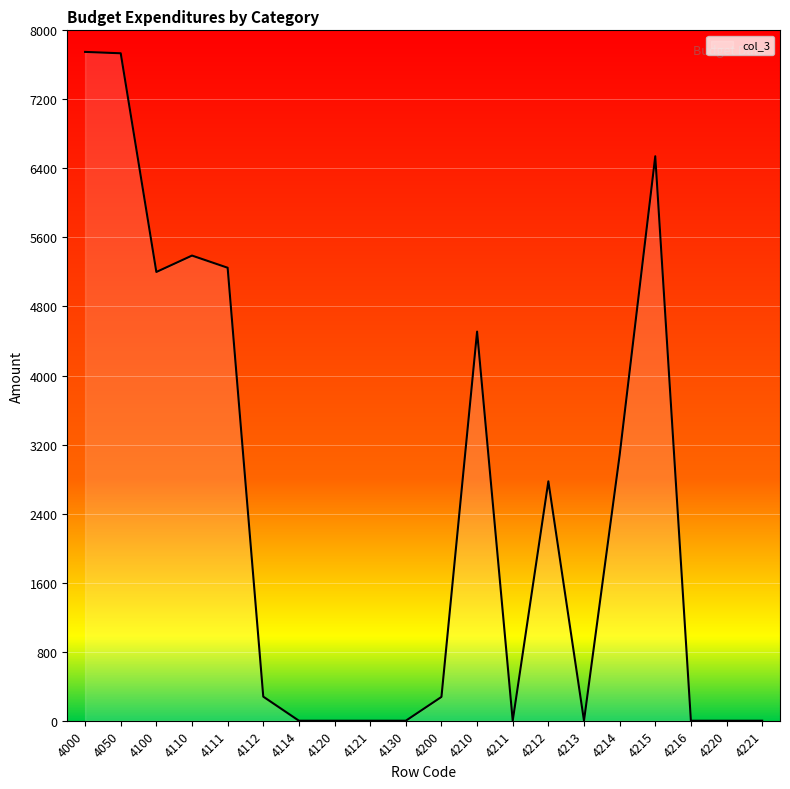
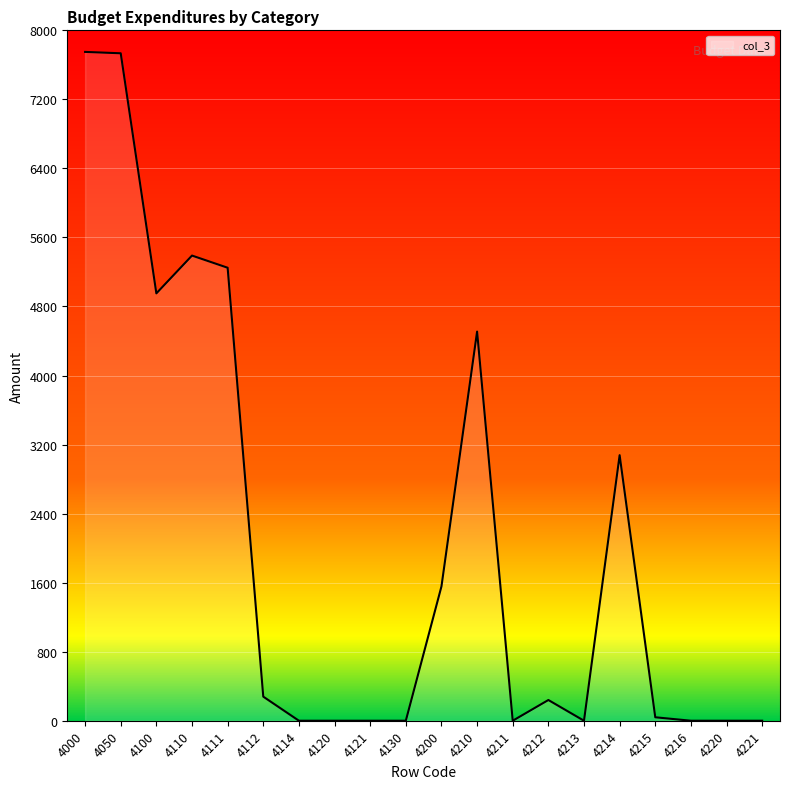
  {
    "4000": 7800,
    "4050": 7700,
-   "4100": 5200,
+   "4100": 5000,
    "4110": 5400,
    "4111": 5200,
    "4112": 300,
    "4114": 0,
    "4120": 0,
    "4121": 0,
    "4130": 0,
-   "4200": 300,
+   "4200": 1600,
    "4210": 4500,
    "4211": 0,
-   "4212": 2800,
+   "4212": 200,
    "4213": 0,
    "4214": 3100,
-   "4215": 6500,
+   "4215": 0,
    "4216": 0,
    "4220": 0,
    "4221": 0
  }
